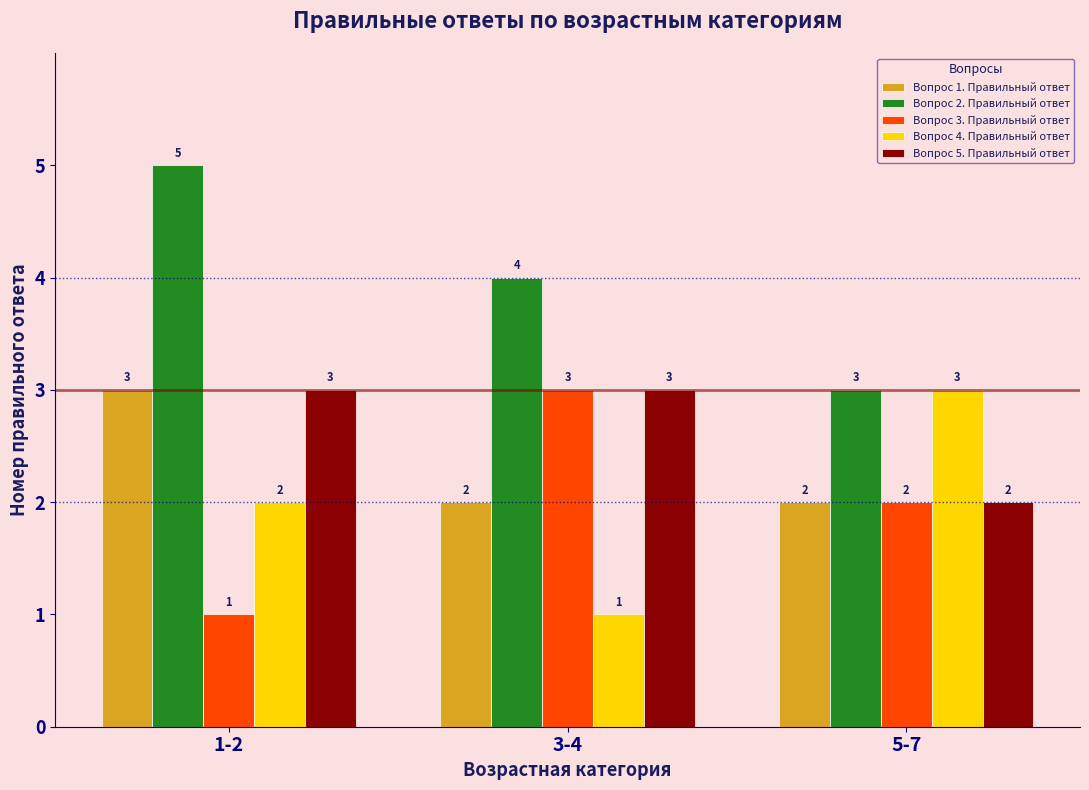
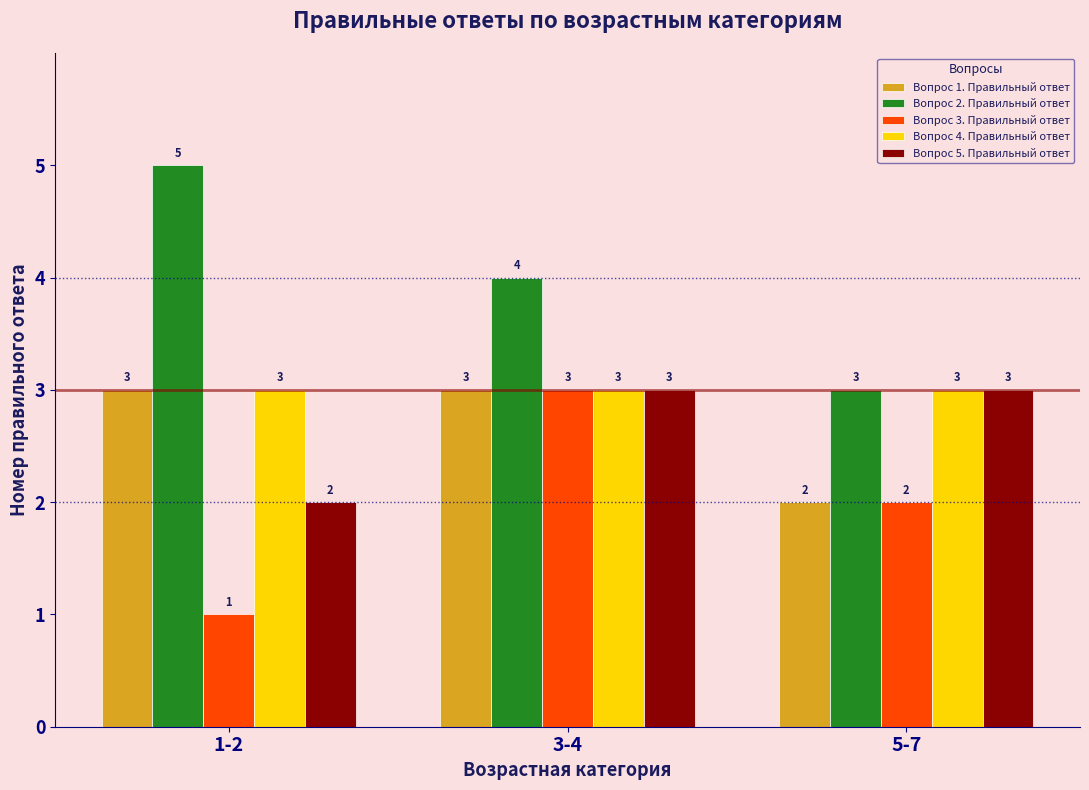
  {
    "Вопрос 1. Правильный ответ": {
      "1-2": 3,
-     "3-4": 2,
+     "3-4": 3,
      "5-7": 2
    },
    "Вопрос 2. Правильный ответ": {
      "1-2": 5,
      "3-4": 4,
      "5-7": 3
    },
    "Вопрос 3. Правильный ответ": {
      "1-2": 1,
      "3-4": 3,
      "5-7": 2
    },
    "Вопрос 4. Правильный ответ": {
-     "1-2": 2,
-     "3-4": 1,
+     "1-2": 3,
+     "3-4": 3,
      "5-7": 3
    },
    "Вопрос 5. Правильный ответ": {
-     "1-2": 3,
+     "1-2": 2,
      "3-4": 3,
-     "5-7": 2
+     "5-7": 3
    }
  }
